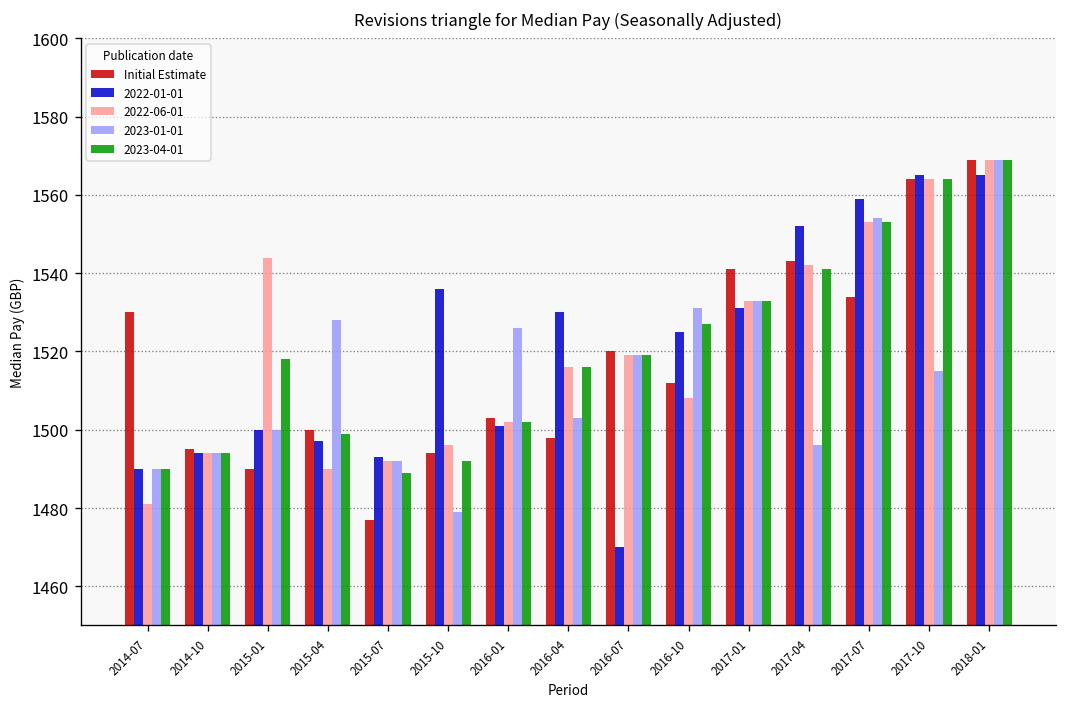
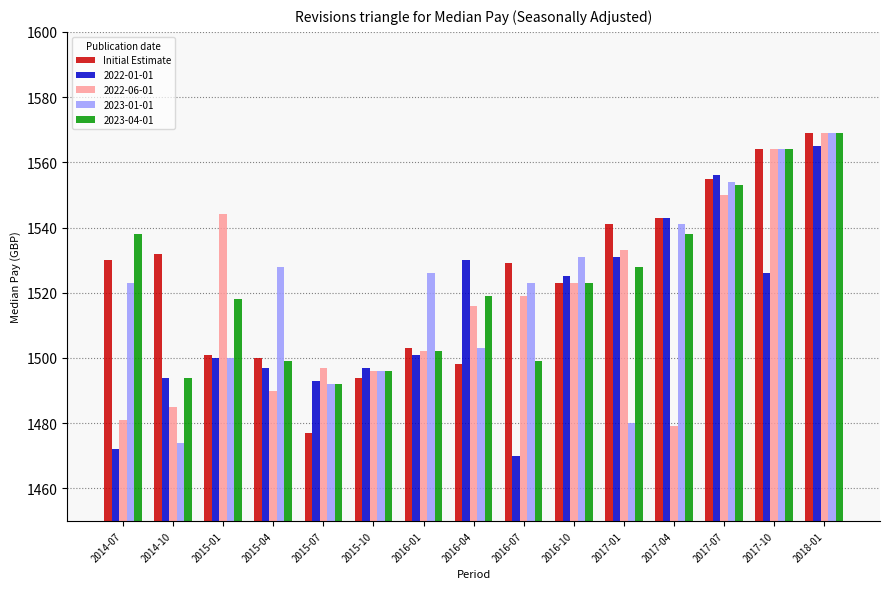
  {
    "Initial Estimate": {
      "2014-07": 1530,
-     "2014-10": 1495,
-     "2015-01": 1490,
+     "2014-10": 1532,
+     "2015-01": 1501,
      "2015-04": 1500,
      "2015-07": 1477,
      "2015-10": 1494,
      "2016-01": 1503,
      "2016-04": 1498,
-     "2016-07": 1520,
-     "2016-10": 1512,
+     "2016-07": 1529,
+     "2016-10": 1523,
      "2017-01": 1541,
      "2017-04": 1543,
-     "2017-07": 1534,
+     "2017-07": 1555,
      "2017-10": 1564,
      "2018-01": 1569
    },
    "2022-01-01": {
-     "2014-07": 1490,
+     "2014-07": 1472,
      "2014-10": 1494,
      "2015-01": 1500,
      "2015-04": 1497,
      "2015-07": 1493,
-     "2015-10": 1536,
+     "2015-10": 1497,
      "2016-01": 1501,
      "2016-04": 1530,
      "2016-07": 1470,
      "2016-10": 1525,
      "2017-01": 1531,
-     "2017-04": 1552,
-     "2017-07": 1559,
-     "2017-10": 1565,
+     "2017-04": 1543,
+     "2017-07": 1556,
+     "2017-10": 1526,
      "2018-01": 1565
    },
    "2022-06-01": {
      "2014-07": 1481,
-     "2014-10": 1494,
+     "2014-10": 1485,
      "2015-01": 1544,
      "2015-04": 1490,
-     "2015-07": 1492,
+     "2015-07": 1497,
      "2015-10": 1496,
      "2016-01": 1502,
      "2016-04": 1516,
      "2016-07": 1519,
-     "2016-10": 1508,
+     "2016-10": 1523,
      "2017-01": 1533,
-     "2017-04": 1542,
-     "2017-07": 1553,
+     "2017-04": 1479,
+     "2017-07": 1550,
      "2017-10": 1564,
      "2018-01": 1569
    },
    "2023-01-01": {
-     "2014-07": 1490,
-     "2014-10": 1494,
+     "2014-07": 1523,
+     "2014-10": 1474,
      "2015-01": 1500,
      "2015-04": 1528,
      "2015-07": 1492,
-     "2015-10": 1479,
+     "2015-10": 1496,
      "2016-01": 1526,
      "2016-04": 1503,
-     "2016-07": 1519,
+     "2016-07": 1523,
      "2016-10": 1531,
-     "2017-01": 1533,
-     "2017-04": 1496,
+     "2017-01": 1480,
+     "2017-04": 1541,
      "2017-07": 1554,
-     "2017-10": 1515,
+     "2017-10": 1564,
      "2018-01": 1569
    },
    "2023-04-01": {
-     "2014-07": 1490,
+     "2014-07": 1538,
      "2014-10": 1494,
      "2015-01": 1518,
      "2015-04": 1499,
-     "2015-07": 1489,
-     "2015-10": 1492,
+     "2015-07": 1492,
+     "2015-10": 1496,
      "2016-01": 1502,
-     "2016-04": 1516,
-     "2016-07": 1519,
-     "2016-10": 1527,
-     "2017-01": 1533,
-     "2017-04": 1541,
+     "2016-04": 1519,
+     "2016-07": 1499,
+     "2016-10": 1523,
+     "2017-01": 1528,
+     "2017-04": 1538,
      "2017-07": 1553,
      "2017-10": 1564,
      "2018-01": 1569
    }
  }
